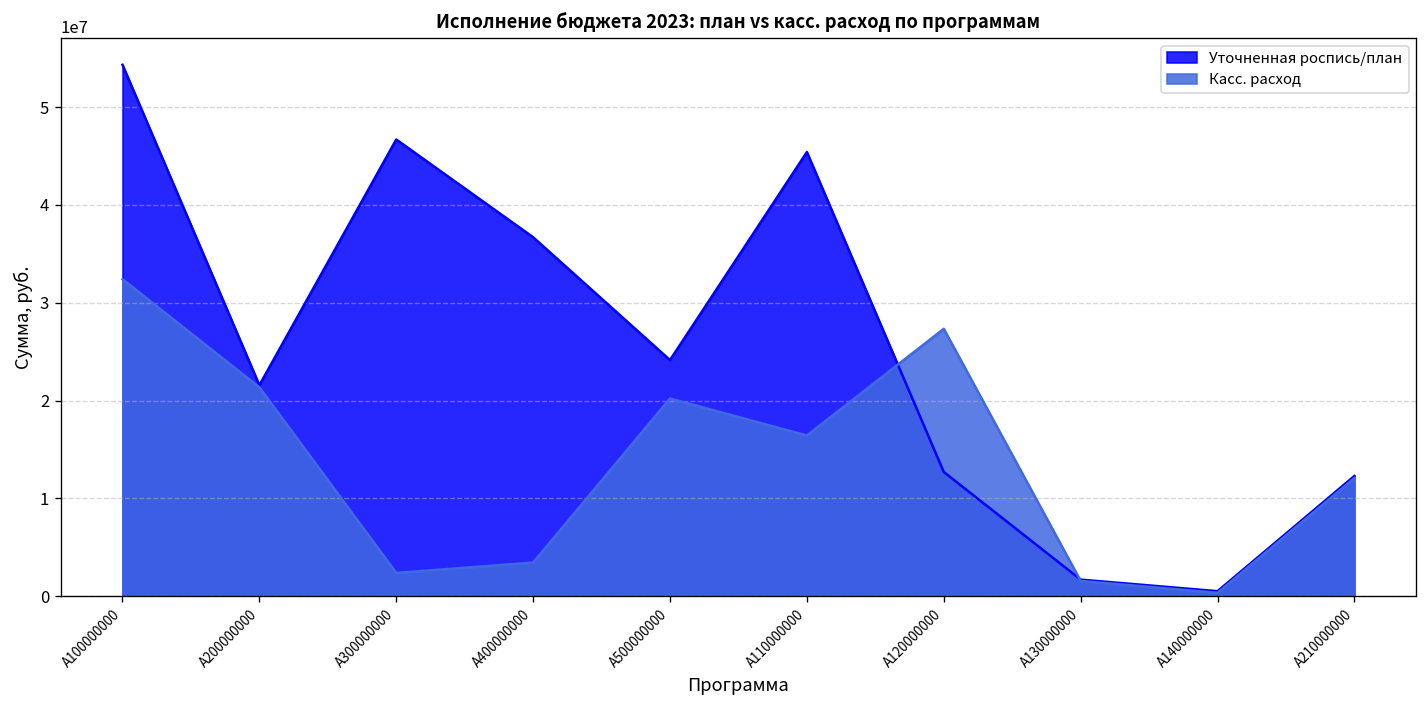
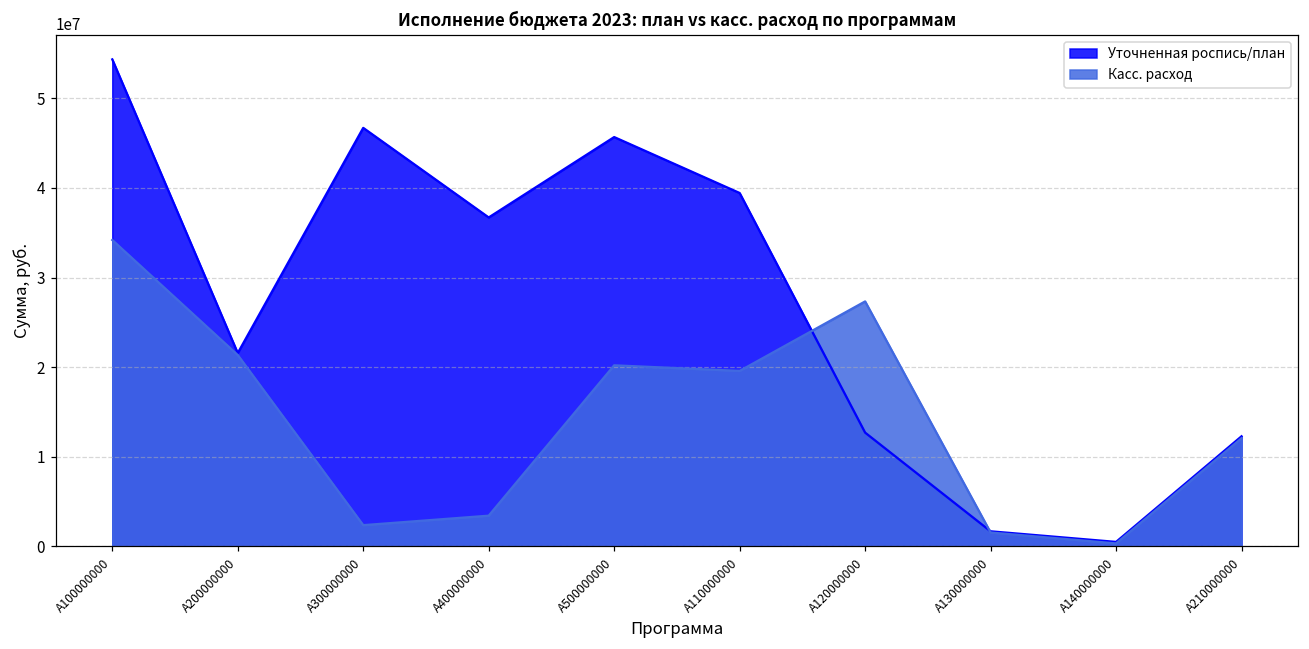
  {
    "Уточненная роспись/план": {
      "A100000000": 54000000,
      "A300000000": 47000000,
      "A400000000": 37000000,
-     "A500000000": 24000000,
-     "A110000000": 45000000,
+     "A500000000": 46000000,
+     "A110000000": 39000000,
      "A120000000": 13000000
    },
    "Касс. расход": {
-     "A100000000": 32000000,
+     "A100000000": 34000000,
      "A300000000": 2000000,
      "A400000000": 3000000,
      "A500000000": 20000000,
-     "A110000000": 16000000,
+     "A110000000": 20000000,
      "A120000000": 27000000
    }
  }
